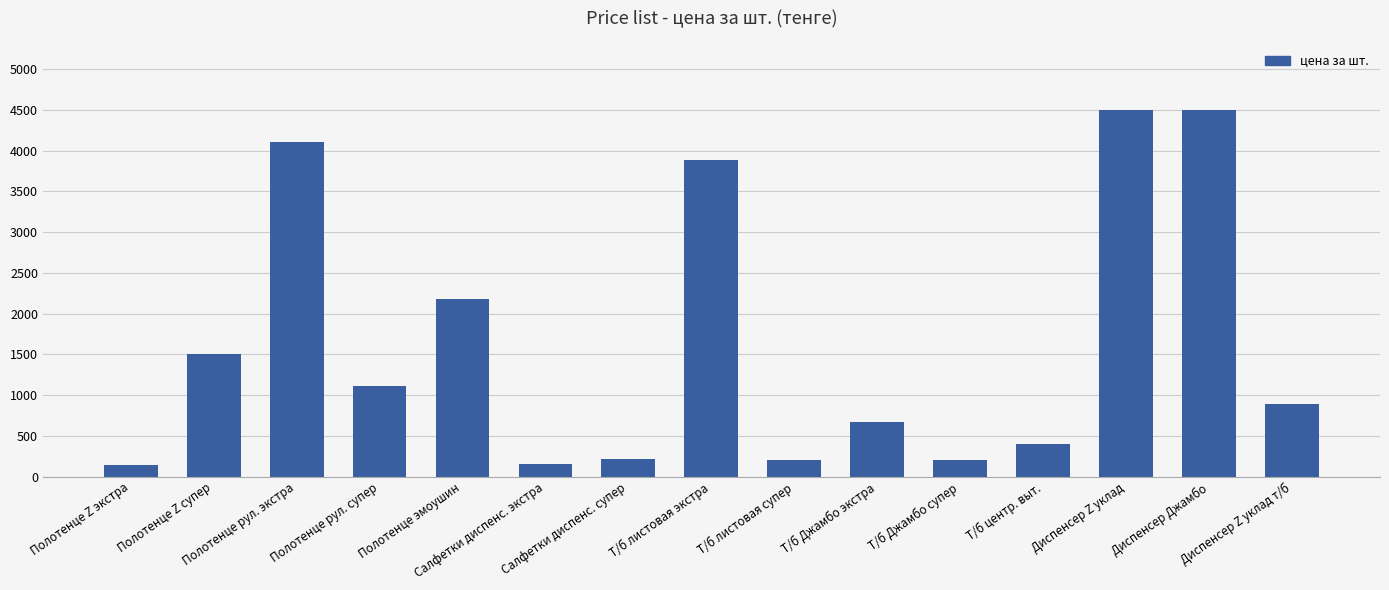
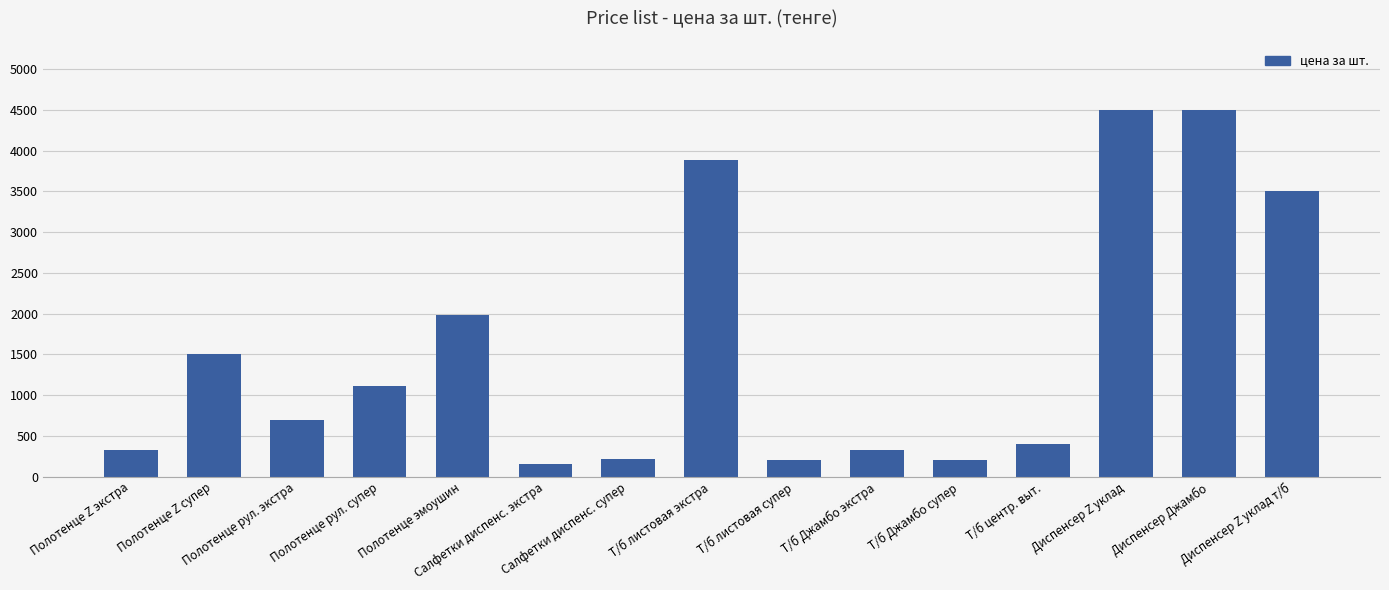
  {
-   "Полотенце Z экстра": 100,
+   "Полотенце Z экстра": 300,
    "Полотенце Z супер": 1500,
-   "Полотенце рул. экстра": 4100,
+   "Полотенце рул. экстра": 700,
    "Полотенце рул. супер": 1100,
-   "Полотенце эмоушин": 2200,
+   "Полотенце эмоушин": 2000,
    "Салфетки диспенс. экстра": 200,
    "Салфетки диспенс. супер": 200,
    "Т/б листовая экстра": 3900,
    "Т/б листовая супер": 200,
-   "Т/б Джамбо экстра": 700,
+   "Т/б Джамбо экстра": 300,
    "Т/б Джамбо супер": 200,
    "Т/б центр. выт.": 400,
    "Диспенсер Z уклад": 4500,
    "Диспенсер Джамбо": 4500,
-   "Диспенсер Z уклад т/б": 900
+   "Диспенсер Z уклад т/б": 3500
  }
